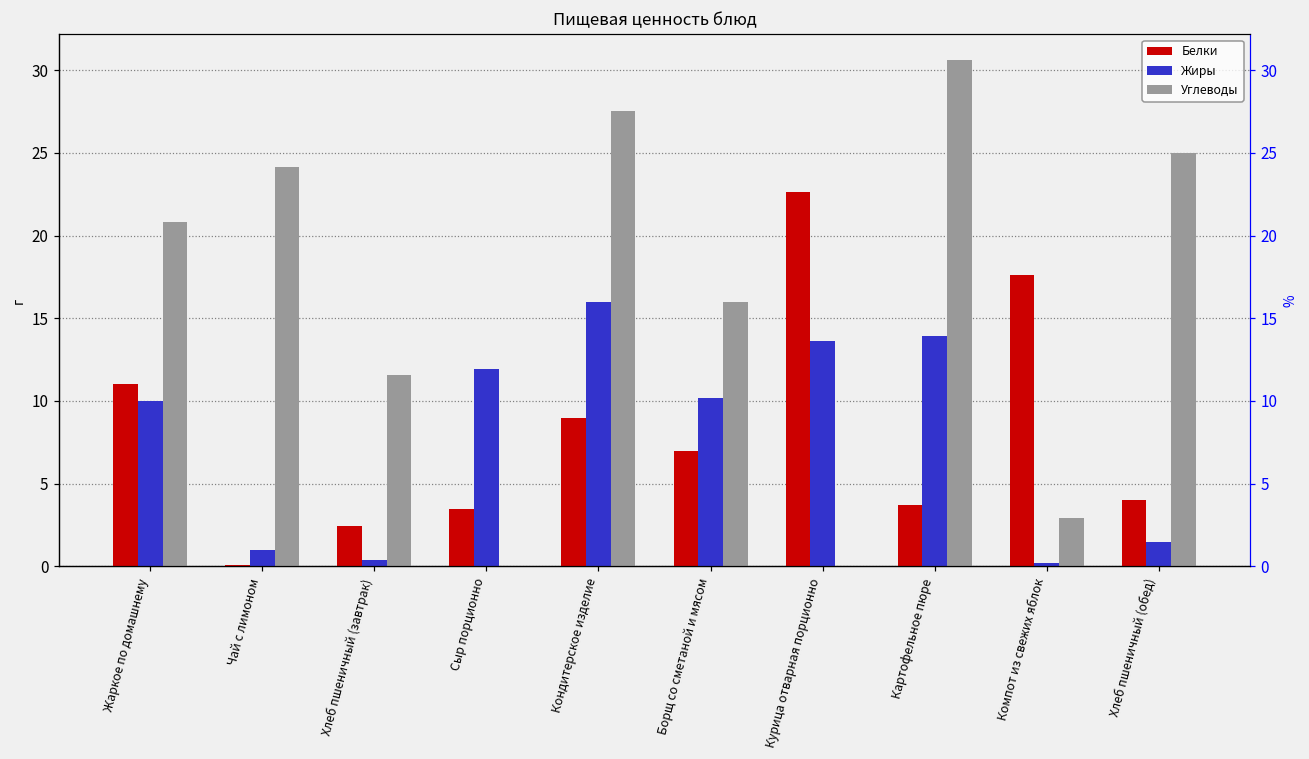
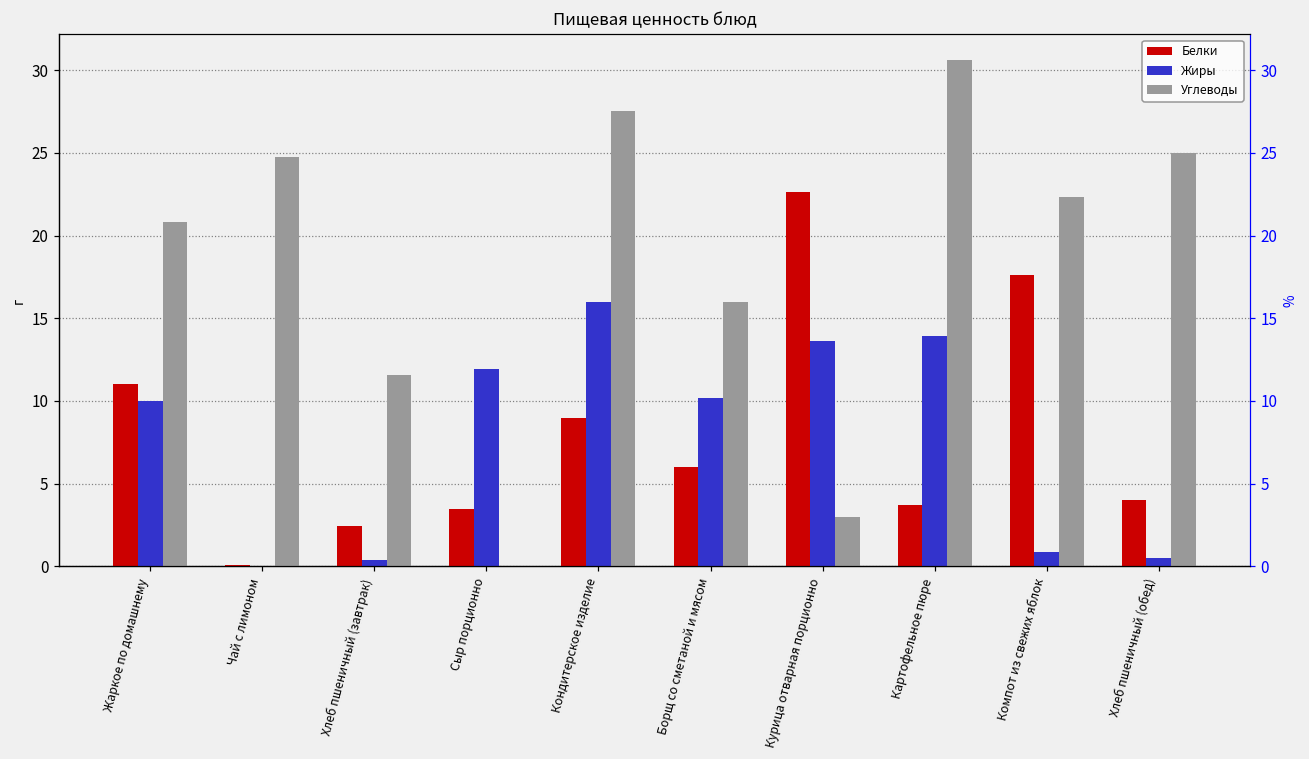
  {
    "Белки": {
      "Жаркое по домашнему": 11,
      "Хлеб пшеничный (завтрак)": 2.5,
      "Сыр порционно": 3.5,
      "Кондитерское изделие": 9,
-     "Борщ со сметаной и мясом": 7,
+     "Борщ со сметаной и мясом": 6,
      "Курица отварная порционно": 22.6,
      "Картофельное пюре": 3.7,
      "Компот из свежих яблок": 17.6,
      "Хлеб пшеничный (обед)": 4
    },
    "Жиры": {
      "Жаркое по домашнему": 10.0,
-     "Чай с лимоном": 1,
+     "Чай с лимоном": 0,
      "Хлеб пшеничный (завтрак)": 0.4,
      "Сыр порционно": 11.9,
      "Кондитерское изделие": 16.0,
      "Борщ со сметаной и мясом": 10.2,
      "Курица отварная порционно": 13.6,
      "Картофельное пюре": 13.9,
-     "Компот из свежих яблок": 0.2,
-     "Хлеб пшеничный (обед)": 1.5
+     "Компот из свежих яблок": 0.9,
+     "Хлеб пшеничный (обед)": 0.5
    },
    "Углеводы": {
      "Жаркое по домашнему": 20.8,
-     "Чай с лимоном": 24.2,
+     "Чай с лимоном": 24.7,
      "Хлеб пшеничный (завтрак)": 11.6,
      "Сыр порционно": 0.0,
      "Кондитерское изделие": 27.5,
      "Борщ со сметаной и мясом": 16.0,
-     "Курица отварная порционно": 0,
+     "Курица отварная порционно": 3,
      "Картофельное пюре": 30.6,
-     "Компот из свежих яблок": 2.9,
+     "Компот из свежих яблок": 22.3,
      "Хлеб пшеничный (обед)": 25.0
    }
  }
